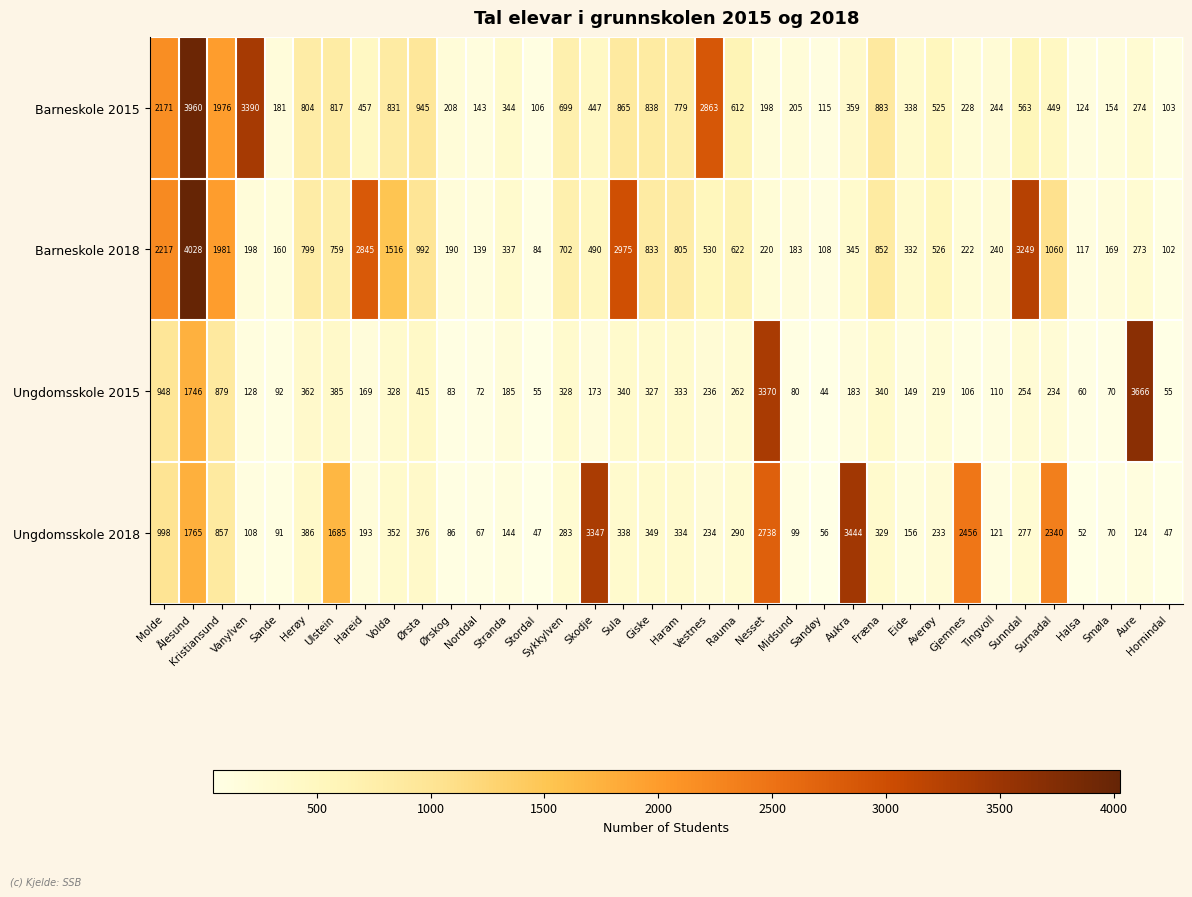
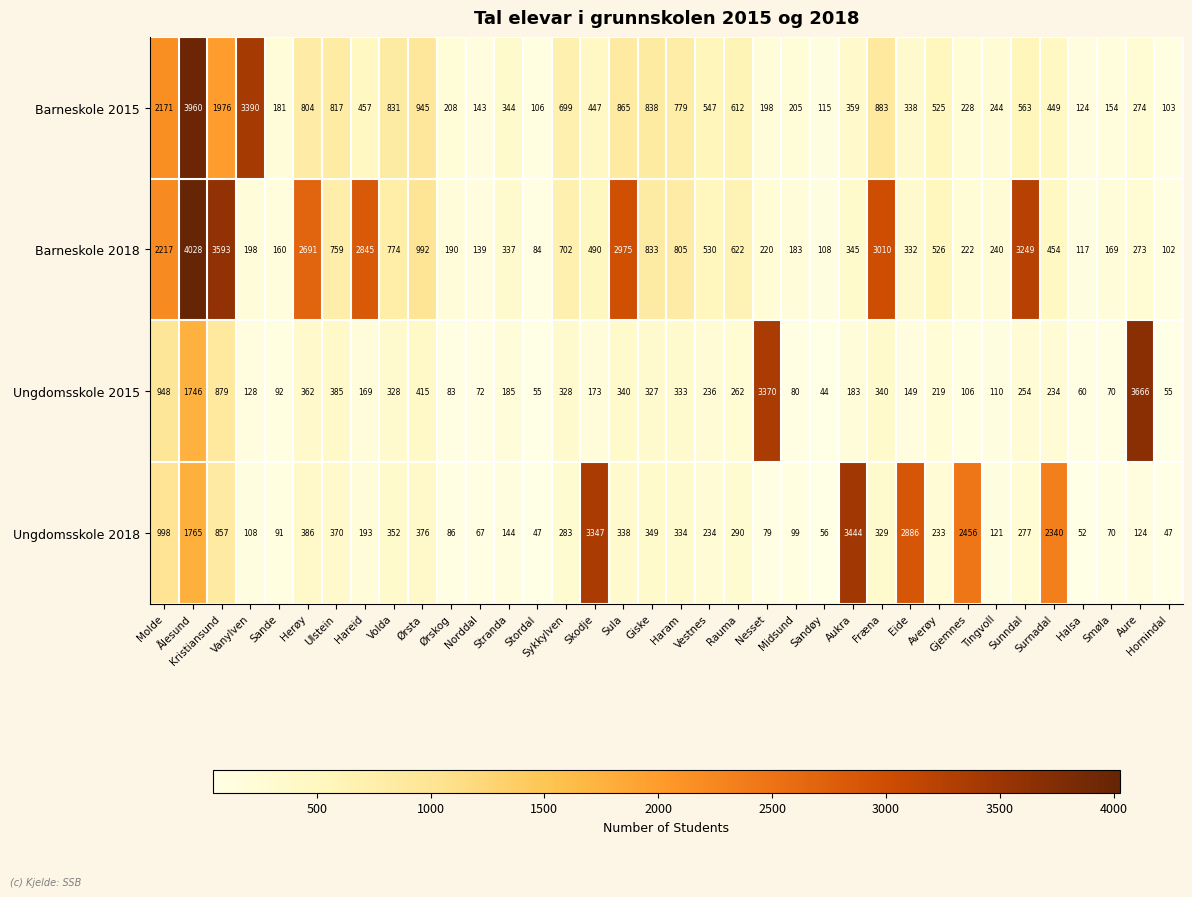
  {
    "Barneskole 2015": {
      "Molde": 2171,
      "Ålesund": 3960,
      "Kristiansund": 1976,
      "Vanylven": 3390,
      "Sande": 181,
      "Herøy": 804,
      "Ulstein": 817,
      "Hareid": 457,
      "Volda": 831,
      "Ørsta": 945,
      "Ørskog": 208,
      "Norddal": 143,
      "Stranda": 344,
      "Stordal": 106,
      "Sykkylven": 699,
      "Skodje": 447,
      "Sula": 865,
      "Giske": 838,
      "Haram": 779,
-     "Vestnes": 2863,
+     "Vestnes": 547,
      "Rauma": 612,
      "Nesset": 198,
      "Midsund": 205,
      "Sandøy": 115,
      "Aukra": 359,
      "Fræna": 883,
      "Eide": 338,
      "Averøy": 525,
      "Gjemnes": 228,
      "Tingvoll": 244,
      "Sunndal": 563,
      "Surnadal": 449,
      "Halsa": 124,
      "Smøla": 154,
      "Aure": 274,
      "Hornindal": 103
    },
    "Barneskole 2018": {
      "Molde": 2217,
      "Ålesund": 4028,
-     "Kristiansund": 1981,
+     "Kristiansund": 3593,
      "Vanylven": 198,
      "Sande": 160,
-     "Herøy": 799,
+     "Herøy": 2691,
      "Ulstein": 759,
      "Hareid": 2845,
-     "Volda": 1516,
+     "Volda": 774,
      "Ørsta": 992,
      "Ørskog": 190,
      "Norddal": 139,
      "Stranda": 337,
      "Stordal": 84,
      "Sykkylven": 702,
      "Skodje": 490,
      "Sula": 2975,
      "Giske": 833,
      "Haram": 805,
      "Vestnes": 530,
      "Rauma": 622,
      "Nesset": 220,
      "Midsund": 183,
      "Sandøy": 108,
      "Aukra": 345,
-     "Fræna": 852,
+     "Fræna": 3010,
      "Eide": 332,
      "Averøy": 526,
      "Gjemnes": 222,
      "Tingvoll": 240,
      "Sunndal": 3249,
-     "Surnadal": 1060,
+     "Surnadal": 454,
      "Halsa": 117,
      "Smøla": 169,
      "Aure": 273,
      "Hornindal": 102
    },
    "Ungdomsskole 2015": {
      "Molde": 948,
      "Ålesund": 1746,
      "Kristiansund": 879,
      "Vanylven": 128,
      "Sande": 92,
      "Herøy": 362,
      "Ulstein": 385,
      "Hareid": 169,
      "Volda": 328,
      "Ørsta": 415,
      "Ørskog": 83,
      "Norddal": 72,
      "Stranda": 185,
      "Stordal": 55,
      "Sykkylven": 328,
      "Skodje": 173,
      "Sula": 340,
      "Giske": 327,
      "Haram": 333,
      "Vestnes": 236,
      "Rauma": 262,
      "Nesset": 3370,
      "Midsund": 80,
      "Sandøy": 44,
      "Aukra": 183,
      "Fræna": 340,
      "Eide": 149,
      "Averøy": 219,
      "Gjemnes": 106,
      "Tingvoll": 110,
      "Sunndal": 254,
      "Surnadal": 234,
      "Halsa": 60,
      "Smøla": 70,
      "Aure": 3666,
      "Hornindal": 55
    },
    "Ungdomsskole 2018": {
      "Molde": 998,
      "Ålesund": 1765,
      "Kristiansund": 857,
      "Vanylven": 108,
      "Sande": 91,
      "Herøy": 386,
-     "Ulstein": 1685,
+     "Ulstein": 370,
      "Hareid": 193,
      "Volda": 352,
      "Ørsta": 376,
      "Ørskog": 86,
      "Norddal": 67,
      "Stranda": 144,
      "Stordal": 47,
      "Sykkylven": 283,
      "Skodje": 3347,
      "Sula": 338,
      "Giske": 349,
      "Haram": 334,
      "Vestnes": 234,
      "Rauma": 290,
-     "Nesset": 2738,
+     "Nesset": 79,
      "Midsund": 99,
      "Sandøy": 56,
      "Aukra": 3444,
      "Fræna": 329,
-     "Eide": 156,
+     "Eide": 2886,
      "Averøy": 233,
      "Gjemnes": 2456,
      "Tingvoll": 121,
      "Sunndal": 277,
      "Surnadal": 2340,
      "Halsa": 52,
      "Smøla": 70,
      "Aure": 124,
      "Hornindal": 47
    }
  }
